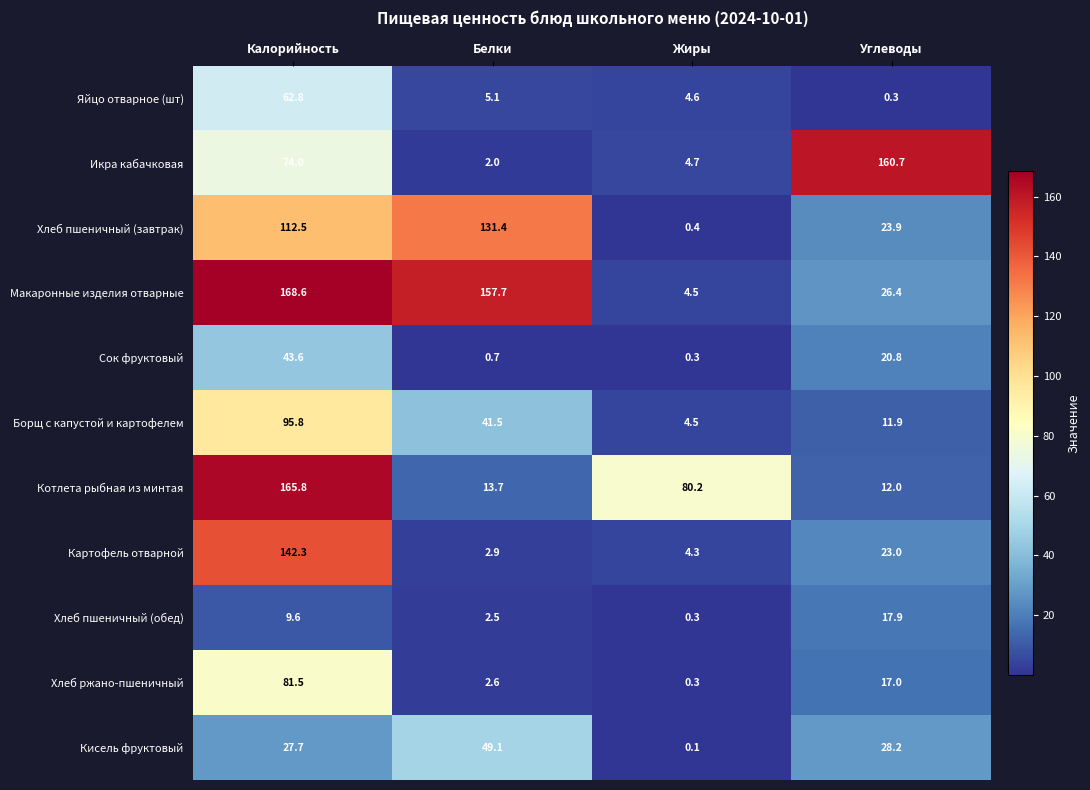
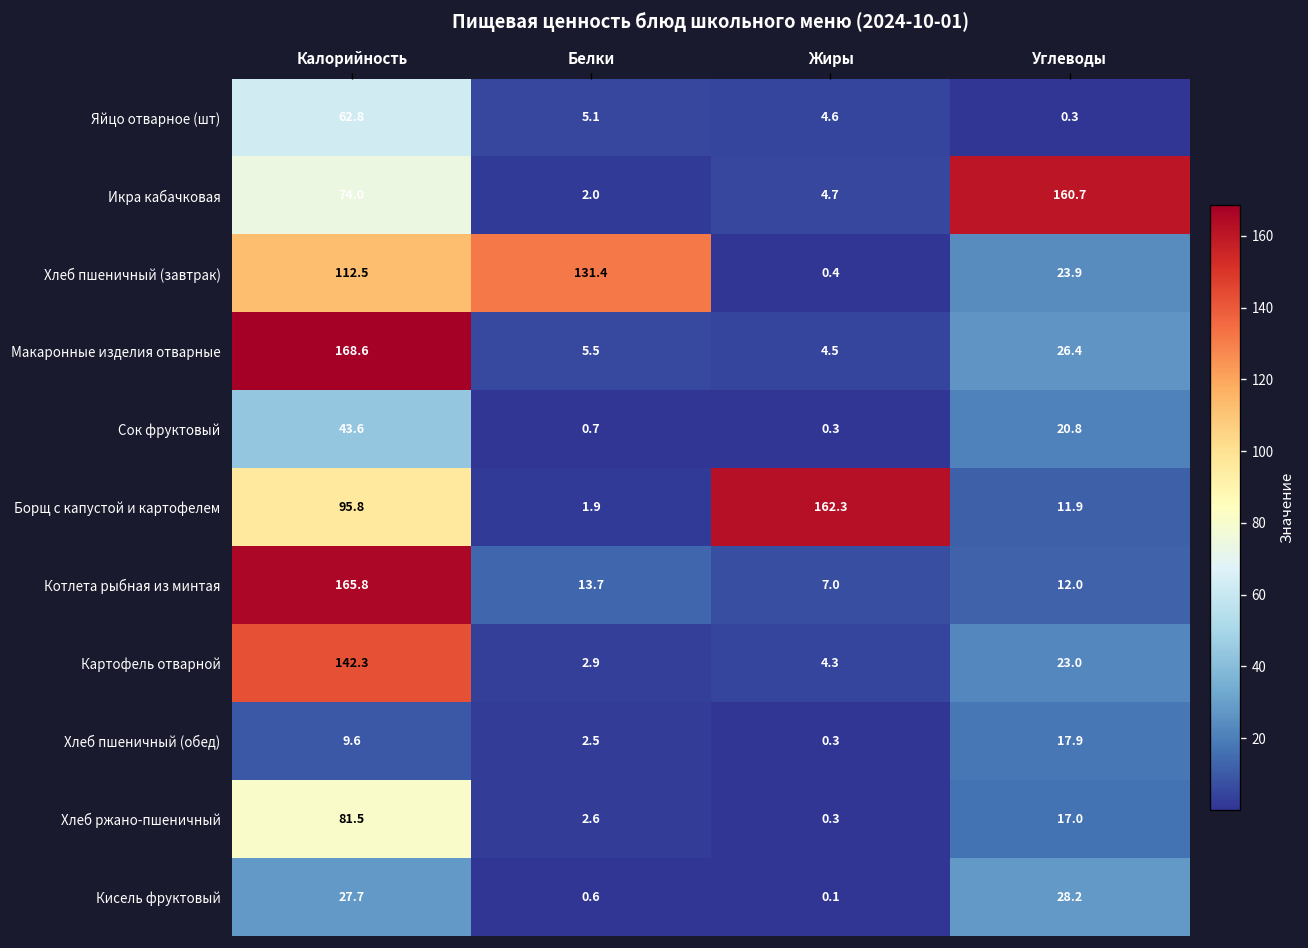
  {
    "Яйцо отварное (шт)": {
      "Белки": 5.1,
      "Жиры": 4.6,
      "Углеводы": 0.3
    },
    "Икра кабачковая": {
      "Белки": 2.0,
      "Жиры": 4.7,
      "Углеводы": 160.7
    },
    "Хлеб пшеничный (завтрак)": {
      "Калорийность": 112.5,
      "Белки": 131.4,
      "Жиры": 0.4,
      "Углеводы": 23.9
    },
    "Макаронные изделия отварные": {
      "Калорийность": 168.6,
-     "Белки": 157.7,
+     "Белки": 5.5,
      "Жиры": 4.5,
      "Углеводы": 26.4
    },
    "Сок фруктовый": {
      "Калорийность": 43.6,
      "Белки": 0.7,
      "Жиры": 0.3,
      "Углеводы": 20.8
    },
    "Борщ с капустой и картофелем": {
      "Калорийность": 95.8,
-     "Белки": 41.5,
-     "Жиры": 4.5,
+     "Белки": 1.9,
+     "Жиры": 162.3,
      "Углеводы": 11.9
    },
    "Котлета рыбная из минтая": {
      "Калорийность": 165.8,
      "Белки": 13.7,
-     "Жиры": 80.2,
+     "Жиры": 7.0,
      "Углеводы": 12.0
    },
    "Картофель отварной": {
      "Калорийность": 142.3,
      "Белки": 2.9,
      "Жиры": 4.3,
      "Углеводы": 23.0
    },
    "Хлеб пшеничный (обед)": {
      "Калорийность": 9.6,
      "Белки": 2.5,
      "Жиры": 0.3,
      "Углеводы": 17.9
    },
    "Хлеб ржано-пшеничный": {
      "Калорийность": 81.5,
      "Белки": 2.6,
      "Жиры": 0.3,
      "Углеводы": 17.0
    },
    "Кисель фруктовый": {
      "Калорийность": 27.7,
-     "Белки": 49.1,
+     "Белки": 0.6,
      "Жиры": 0.1,
      "Углеводы": 28.2
    }
  }
